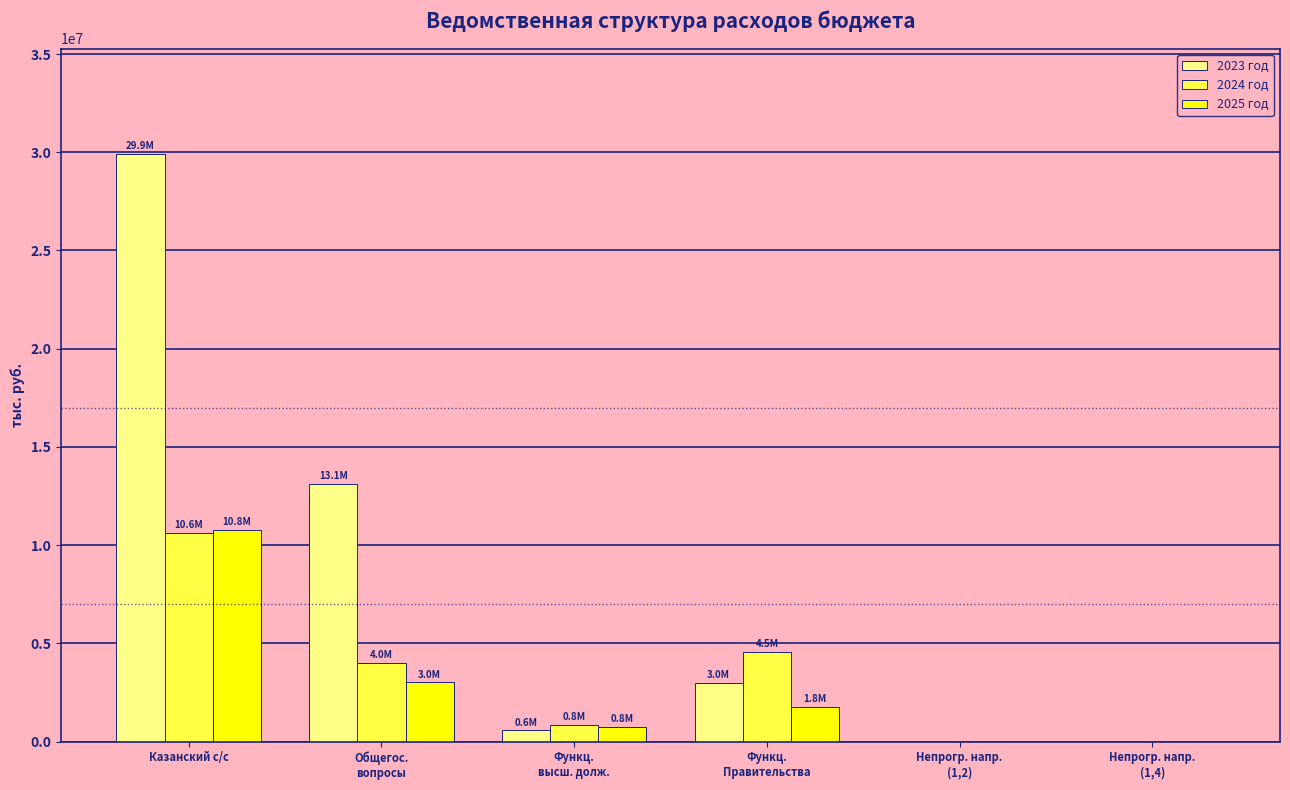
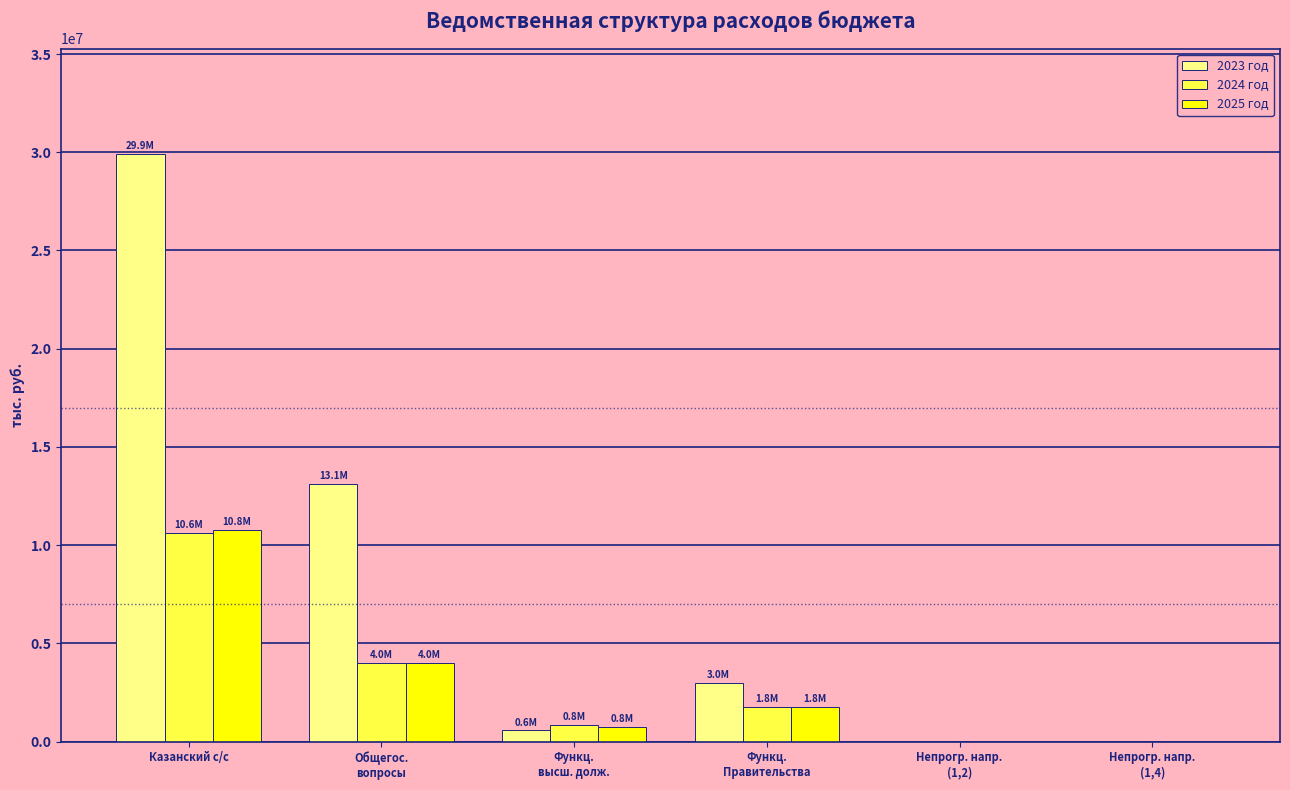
  {
    "2023 год": {
      "Казанский с/с": "29.9M",
      "Общегос. вопросы": "13.1M",
      "Функц. высш. долж.": "0.6M",
      "Функц. Правительства": "3.0M"
    },
    "2024 год": {
      "Казанский с/с": "10.6M",
      "Общегос. вопросы": "4.0M",
      "Функц. высш. долж.": "0.8M",
-     "Функц. Правительства": "4.5M"
+     "Функц. Правительства": "1.8M"
    },
    "2025 год": {
      "Казанский с/с": "10.8M",
-     "Общегос. вопросы": "3.0M",
+     "Общегос. вопросы": "4.0M",
      "Функц. высш. долж.": "0.8M",
      "Функц. Правительства": "1.8M"
    }
  }
